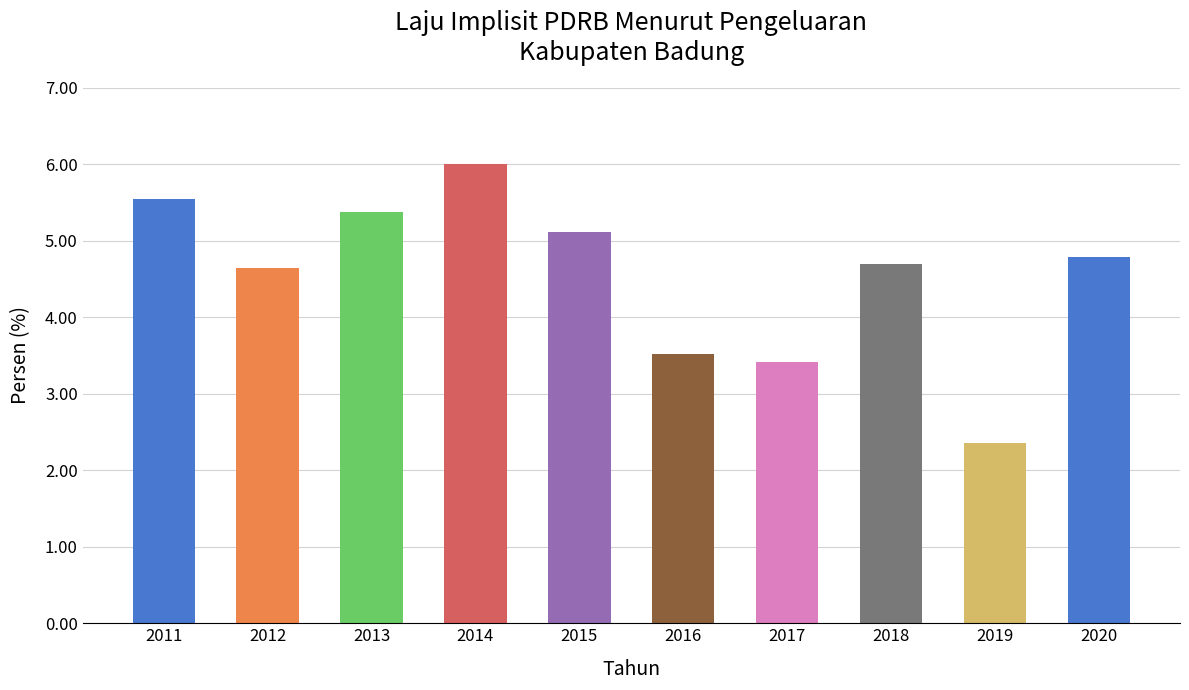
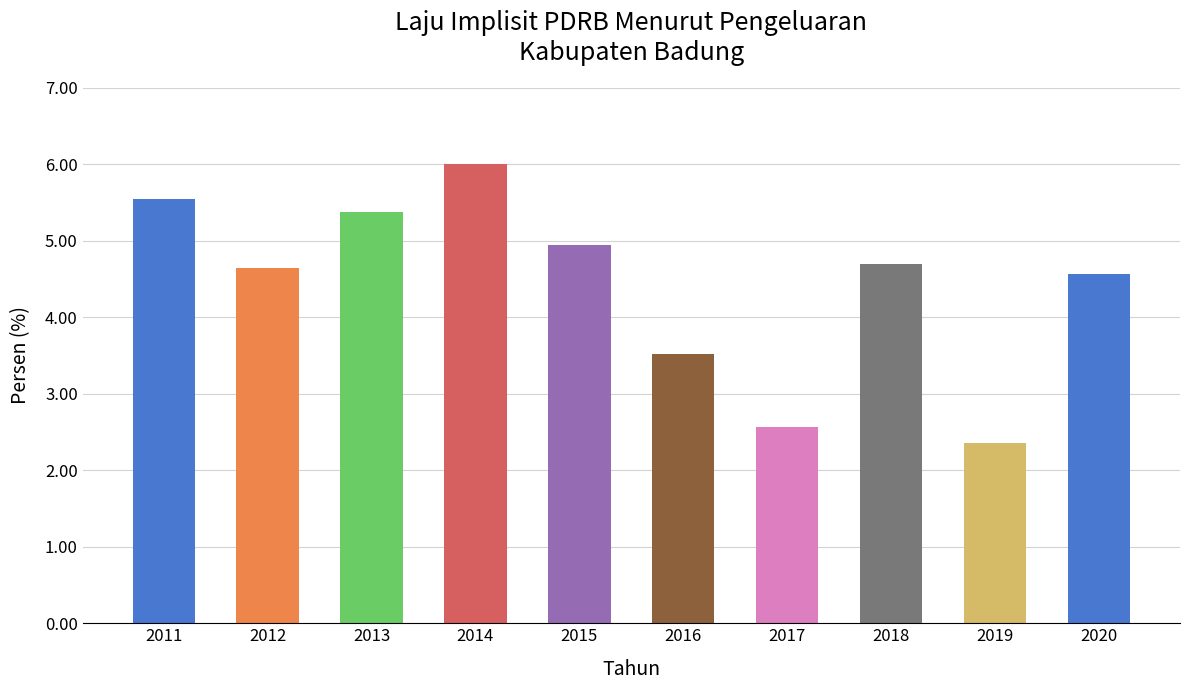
  {
    "2011": 5.6,
    "2012": 4.6,
    "2013": 5.4,
    "2014": 6.0,
-   "2015": 5.1,
+   "2015": 5.0,
    "2016": 3.5,
-   "2017": 3.4,
+   "2017": 2.6,
    "2018": 4.7,
    "2019": 2.4,
-   "2020": 4.8
+   "2020": 4.6
  }
